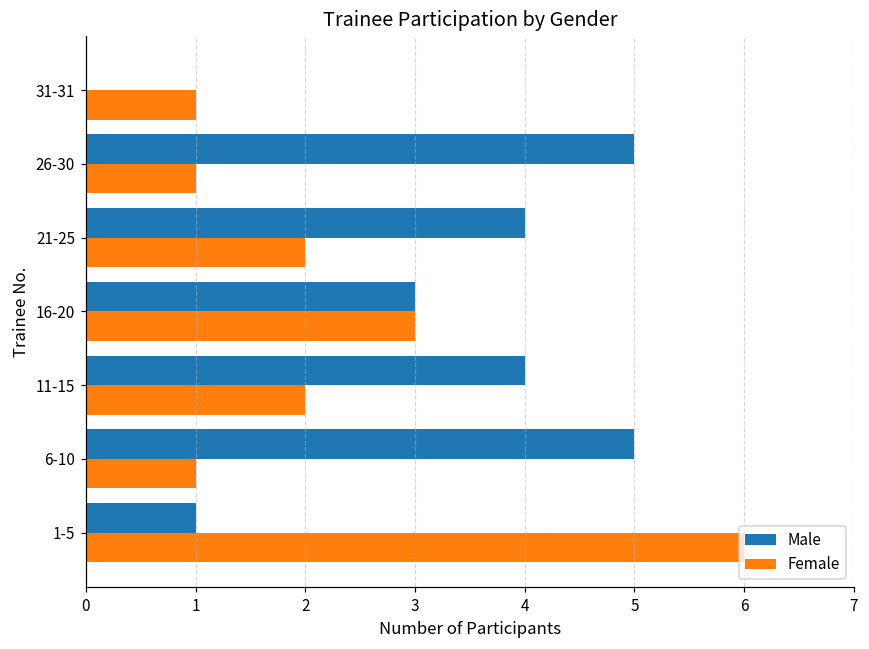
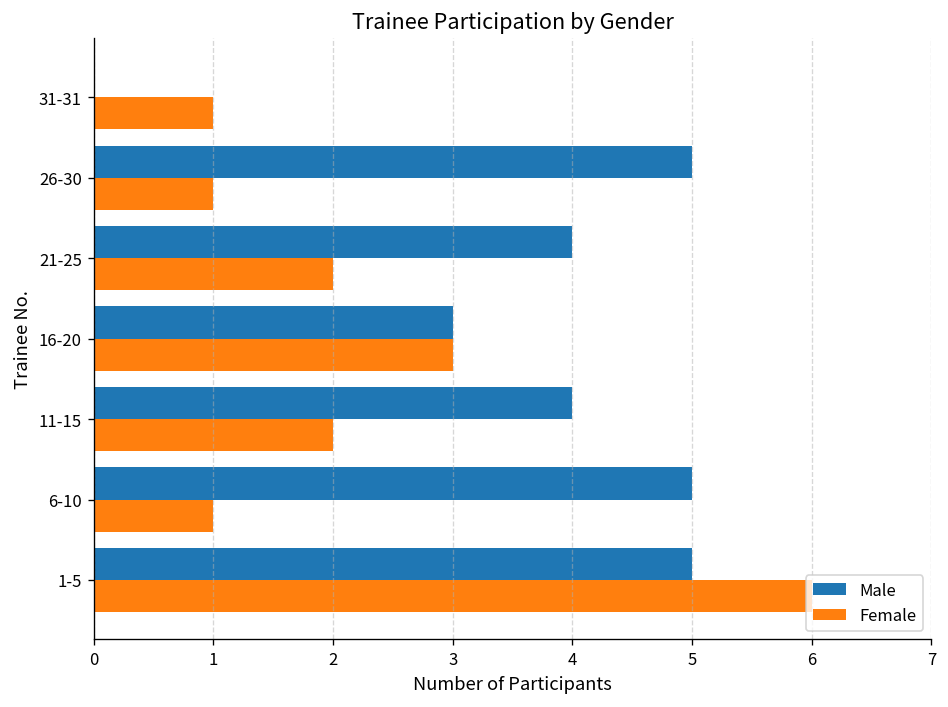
  {
    "Male": {
      "31-31": 0,
      "26-30": 5,
      "21-25": 4,
      "16-20": 3,
      "11-15": 4,
      "6-10": 5,
-     "1-5": 1
+     "1-5": 5
    },
    "Female": {
      "31-31": 1,
      "26-30": 1,
      "21-25": 2,
      "16-20": 3,
      "11-15": 2,
      "6-10": 1
    }
  }
